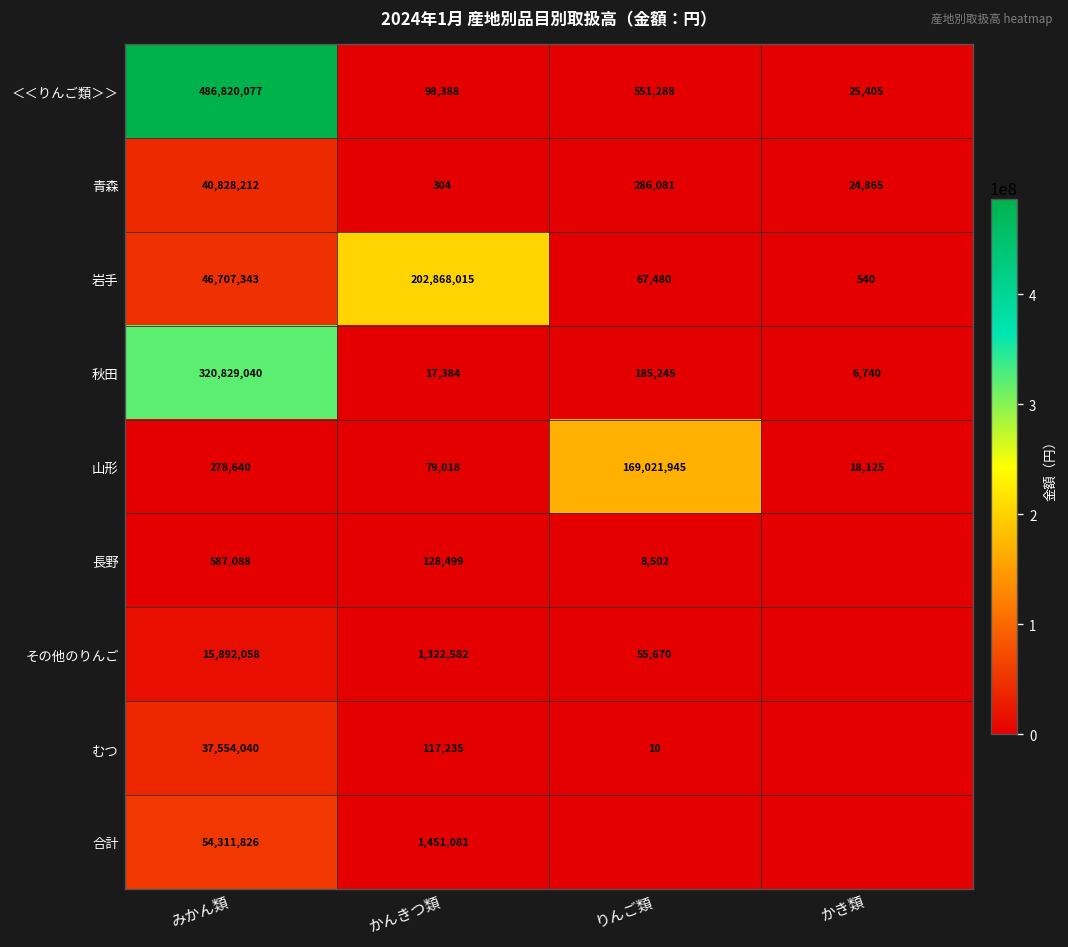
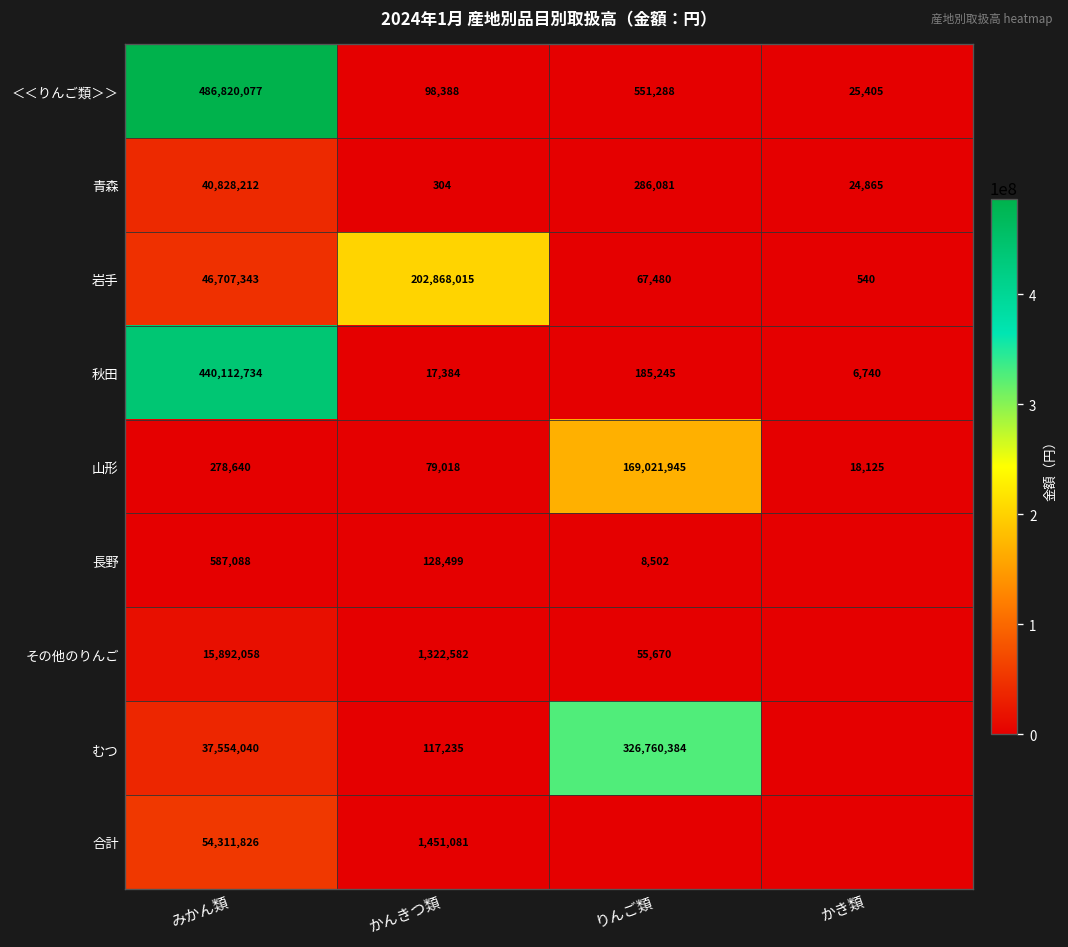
  {
    "＜＜りんご類＞＞": {
      "みかん類": "486,820,077",
      "かんきつ類": "98,388",
      "りんご類": "551,288",
      "かき類": "25,405"
    },
    "青森": {
      "みかん類": "40,828,212",
      "かんきつ類": "304",
      "りんご類": "286,081",
      "かき類": "24,865"
    },
    "岩手": {
      "みかん類": "46,707,343",
      "かんきつ類": "202,868,015",
      "りんご類": "67,480",
      "かき類": "540"
    },
    "秋田": {
-     "みかん類": "320,829,040",
+     "みかん類": "440,112,734",
      "かんきつ類": "17,384",
      "りんご類": "185,245",
      "かき類": "6,740"
    },
    "山形": {
      "みかん類": "278,640",
      "かんきつ類": "79,018",
      "りんご類": "169,021,945",
      "かき類": "18,125"
    },
    "長野": {
      "みかん類": "587,088",
      "かんきつ類": "128,499",
      "りんご類": "8,502"
    },
    "その他のりんご": {
      "みかん類": "15,892,058",
      "かんきつ類": "1,322,582",
      "りんご類": "55,670"
    },
    "むつ": {
      "みかん類": "37,554,040",
      "かんきつ類": "117,235",
-     "りんご類": "10"
+     "りんご類": "326,760,384"
    },
    "合計": {
      "みかん類": "54,311,826",
      "かんきつ類": "1,451,081"
    }
  }
